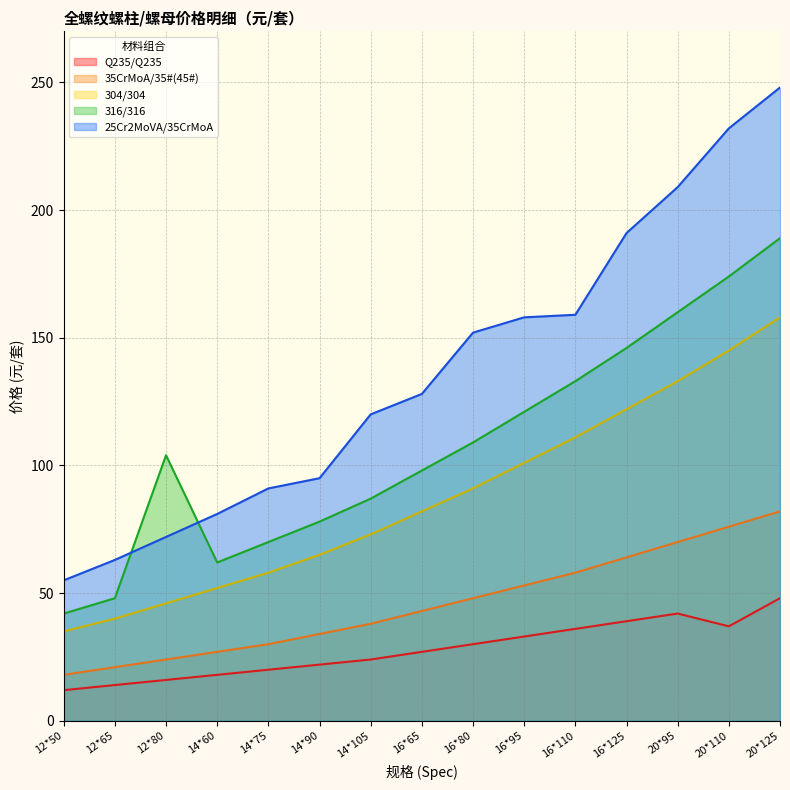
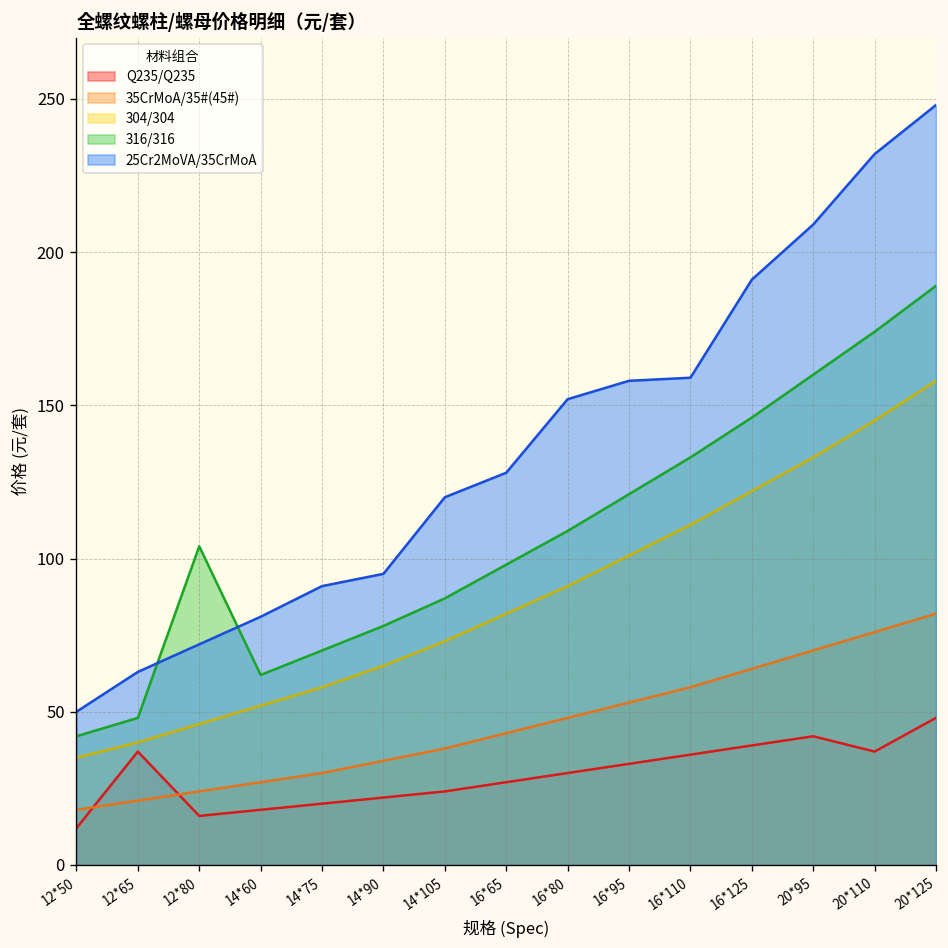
  {
    "Q235/Q235": {
      "12*50": 12,
-     "12*65": 14,
+     "12*65": 37,
      "12*80": 16,
      "14*60": 18,
      "14*75": 20,
      "14*90": 22,
      "14*105": 24,
      "16*65": 27,
      "16*80": 30,
      "16*95": 33,
      "16*110": 36,
      "16*125": 39,
      "20*95": 42,
      "20*110": 37,
      "20*125": 48
    },
    "316/316": {
      "12*50": 42,
      "12*65": 48,
      "12*80": 104,
      "14*60": 62,
      "14*75": 70,
      "14*90": 78,
      "14*105": 87,
      "16*65": 98,
      "16*80": 109,
      "16*95": 121,
      "16*110": 133,
      "16*125": 146,
      "20*95": 160,
      "20*110": 174,
      "20*125": 189
    },
    "25Cr2MoVA/35CrMoA": {
-     "12*50": 55,
+     "12*50": 50,
      "12*65": 63,
      "12*80": 72,
      "14*60": 81,
      "14*75": 91,
      "14*90": 95,
      "14*105": 120,
      "16*65": 128,
      "16*80": 152,
      "16*95": 158,
      "16*110": 159,
      "16*125": 191,
      "20*95": 209,
      "20*110": 232,
      "20*125": 248
    }
  }
